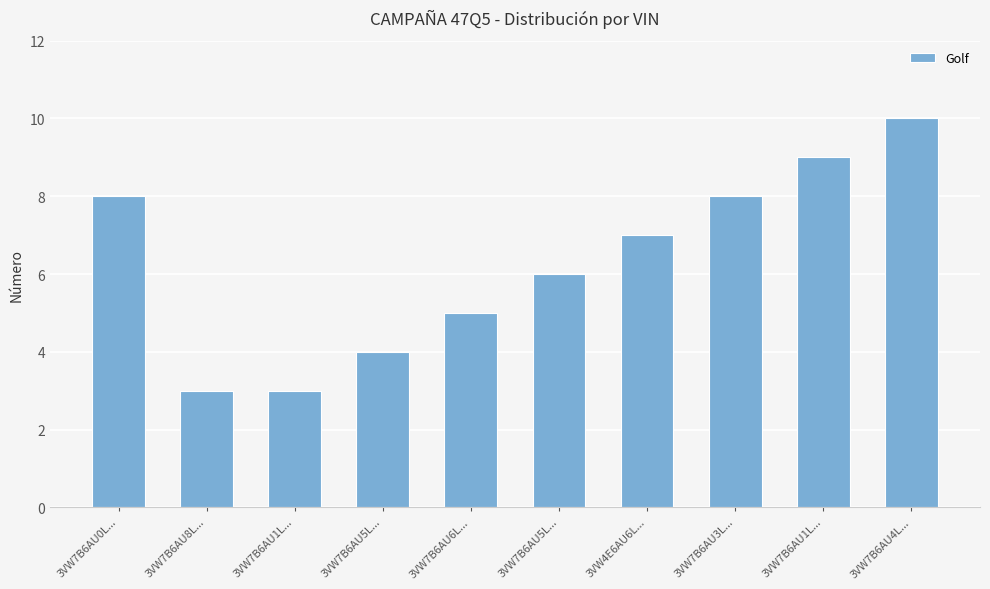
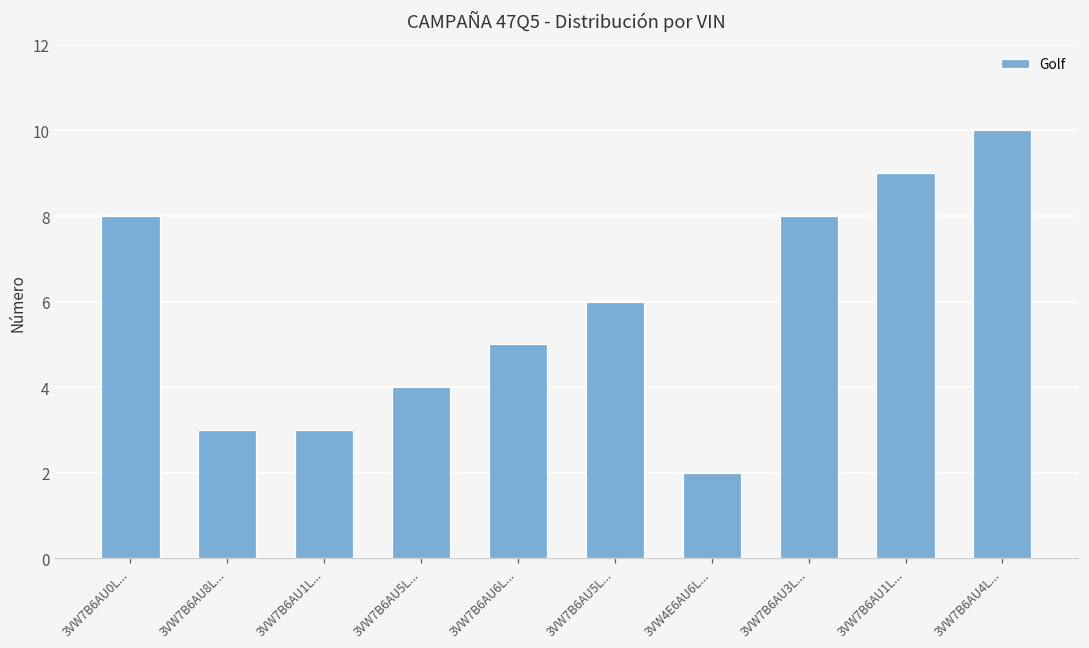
  {
    "3VW7B6AU0L...": 8,
    "3VW7B6AU8L...": 3,
    "3VW7B6AU6L...": 5,
-   "3VW4E6AU6L...": 7,
+   "3VW4E6AU6L...": 2,
    "3VW7B6AU3L...": 8,
    "3VW7B6AU4L...": 10
  }
